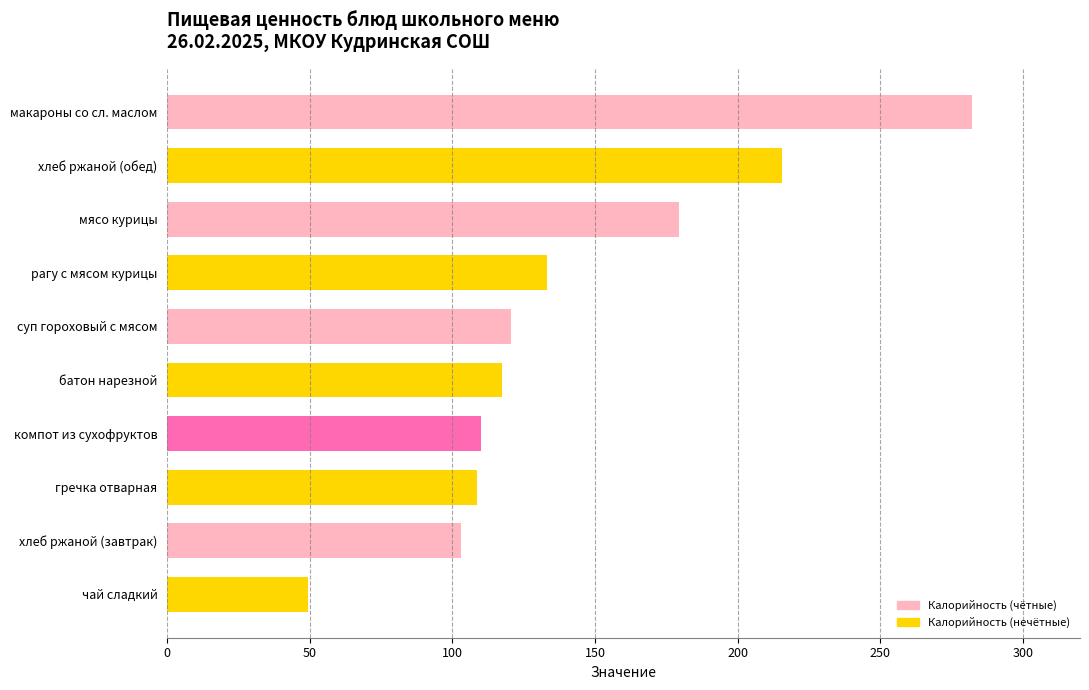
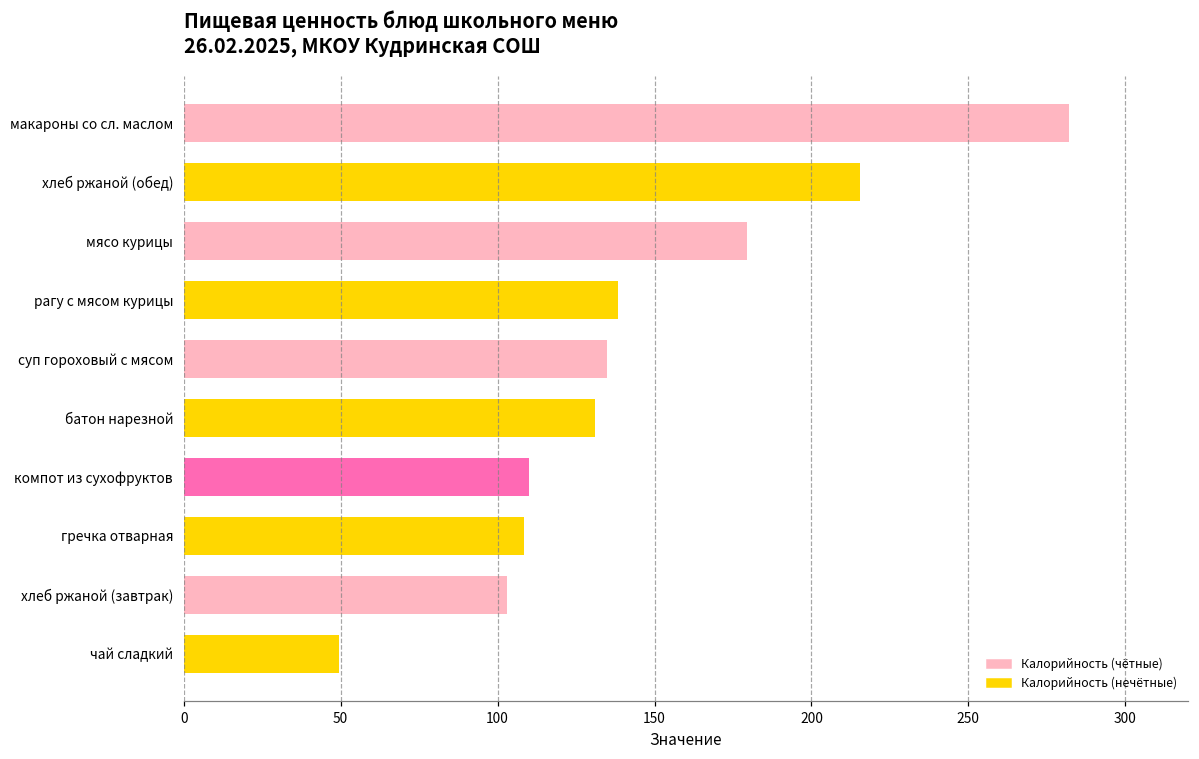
  {
    "макароны со сл. маслом": 282,
    "хлеб ржаной (обед)": 216,
    "мясо курицы": 180,
-   "рагу с мясом курицы": 133,
-   "суп гороховый с мясом": 121,
-   "батон нарезной": 117,
+   "рагу с мясом курицы": 138,
+   "суп гороховый с мясом": 135,
+   "батон нарезной": 131,
    "компот из сухофруктов": 110,
    "гречка отварная": 108,
    "хлеб ржаной (завтрак)": 103,
    "чай сладкий": 49
  }
